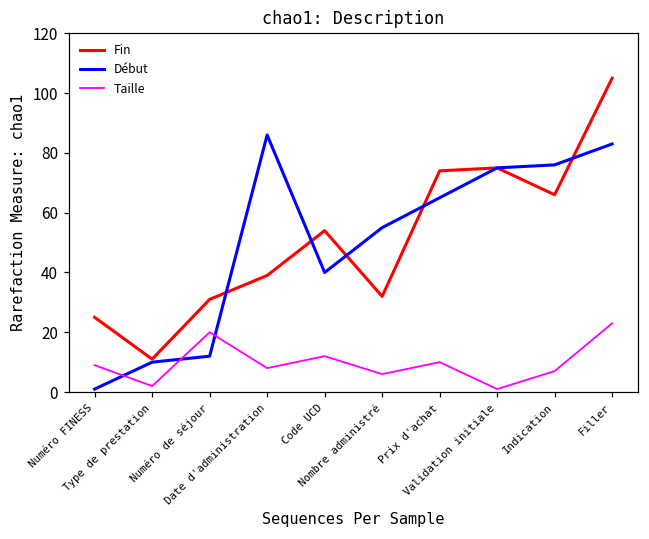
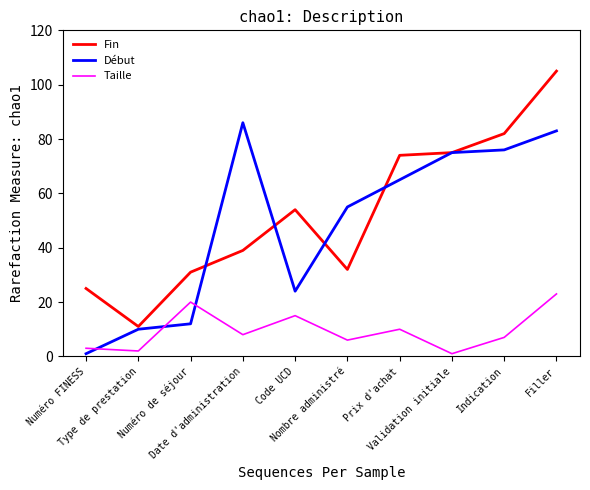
  {
    "Fin": {
      "Numéro FINESS": 25,
      "Type de prestation": 11,
      "Numéro de séjour": 31,
      "Date d'administration": 39,
      "Code UCD": 54,
      "Nombre administré": 32,
      "Prix d'achat": 74,
-     "Indication": 66,
+     "Indication": 82,
      "Filler": 105
    },
    "Début": {
      "Numéro FINESS": 1,
      "Type de prestation": 10,
      "Numéro de séjour": 12,
      "Date d'administration": 86,
-     "Code UCD": 40,
+     "Code UCD": 24,
      "Nombre administré": 55,
      "Prix d'achat": 65,
      "Indication": 76,
      "Filler": 83
    },
    "Taille": {
-     "Numéro FINESS": 9,
+     "Numéro FINESS": 3,
      "Type de prestation": 2,
      "Numéro de séjour": 20,
      "Date d'administration": 8,
-     "Code UCD": 12,
+     "Code UCD": 15,
      "Nombre administré": 6,
      "Prix d'achat": 10,
      "Validation initiale": 1,
      "Indication": 7,
      "Filler": 23
    }
  }
